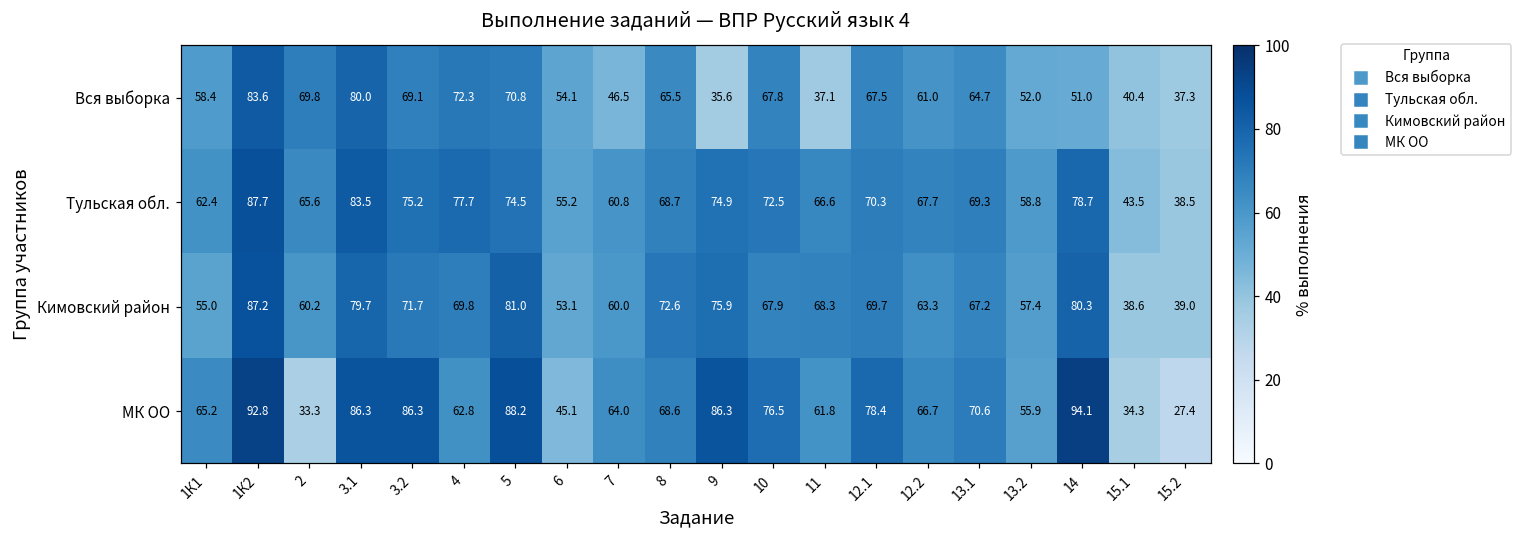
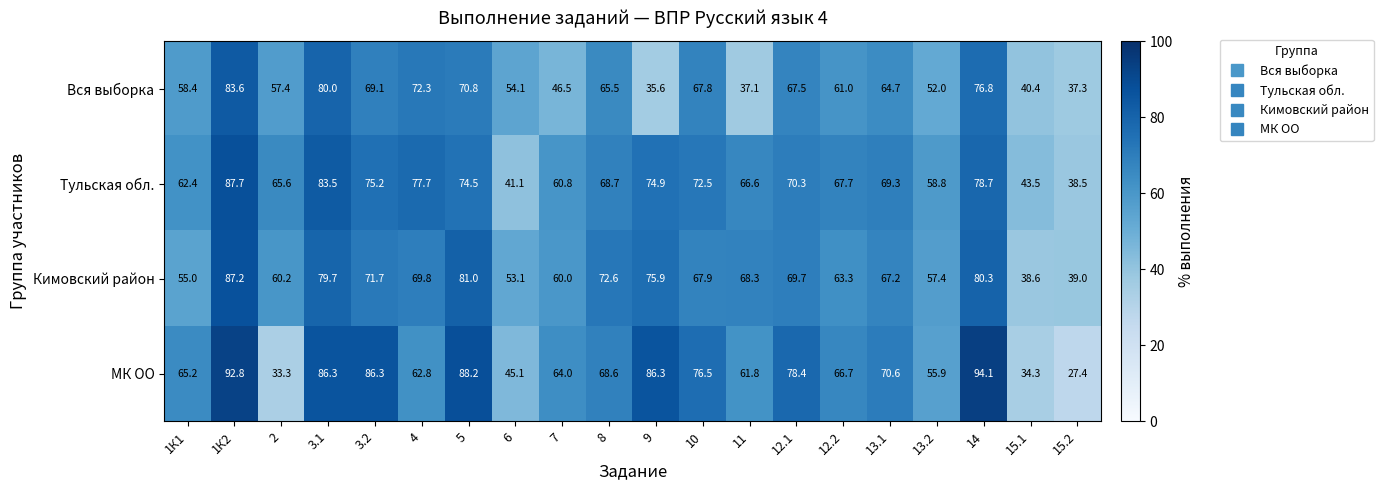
  {
    "Вся выборка": {
      "1К1": 58.4,
      "1К2": 83.6,
-     "2": 69.8,
+     "2": 57.4,
      "3.1": 80.0,
      "3.2": 69.1,
      "4": 72.3,
      "5": 70.8,
      "6": 54.1,
      "7": 46.5,
      "8": 65.5,
      "9": 35.6,
      "10": 67.8,
      "11": 37.1,
      "12.1": 67.5,
      "12.2": 61.0,
      "13.1": 64.7,
      "13.2": 52.0,
-     "14": 51.0,
+     "14": 76.8,
      "15.1": 40.4,
      "15.2": 37.3
    },
    "Тульская обл.": {
      "1К1": 62.4,
      "1К2": 87.7,
      "2": 65.6,
      "3.1": 83.5,
      "3.2": 75.2,
      "4": 77.7,
      "5": 74.5,
-     "6": 55.2,
+     "6": 41.1,
      "7": 60.8,
      "8": 68.7,
      "9": 74.9,
      "10": 72.5,
      "11": 66.6,
      "12.1": 70.3,
      "12.2": 67.7,
      "13.1": 69.3,
      "13.2": 58.8,
      "14": 78.7,
      "15.1": 43.5,
      "15.2": 38.5
    },
    "Кимовский район": {
      "1К1": 55.0,
      "1К2": 87.2,
      "2": 60.2,
      "3.1": 79.7,
      "3.2": 71.7,
      "4": 69.8,
      "5": 81.0,
      "6": 53.1,
      "7": 60.0,
      "8": 72.6,
      "9": 75.9,
      "10": 67.9,
      "11": 68.3,
      "12.1": 69.7,
      "12.2": 63.3,
      "13.1": 67.2,
      "13.2": 57.4,
      "14": 80.3,
      "15.1": 38.6,
      "15.2": 39.0
    },
    "МК ОО": {
      "1К1": 65.2,
      "1К2": 92.8,
      "2": 33.3,
      "3.1": 86.3,
      "3.2": 86.3,
      "4": 62.8,
      "5": 88.2,
      "6": 45.1,
      "7": 64.0,
      "8": 68.6,
      "9": 86.3,
      "10": 76.5,
      "11": 61.8,
      "12.1": 78.4,
      "12.2": 66.7,
      "13.1": 70.6,
      "13.2": 55.9,
      "14": 94.1,
      "15.1": 34.3,
      "15.2": 27.4
    }
  }
